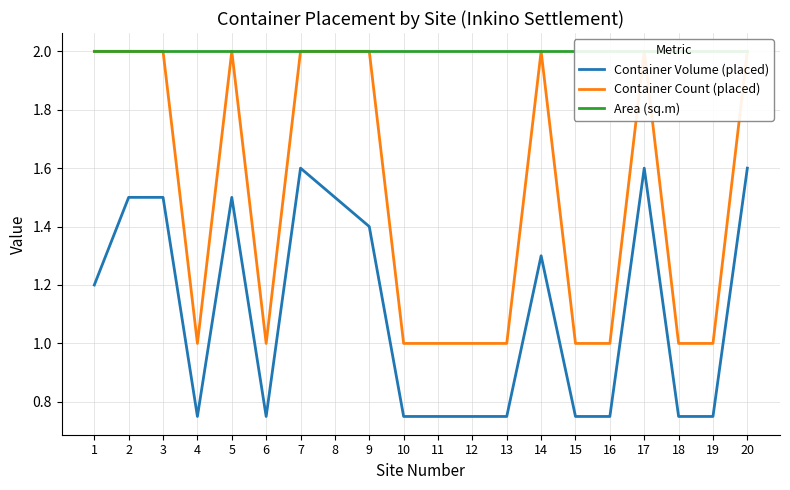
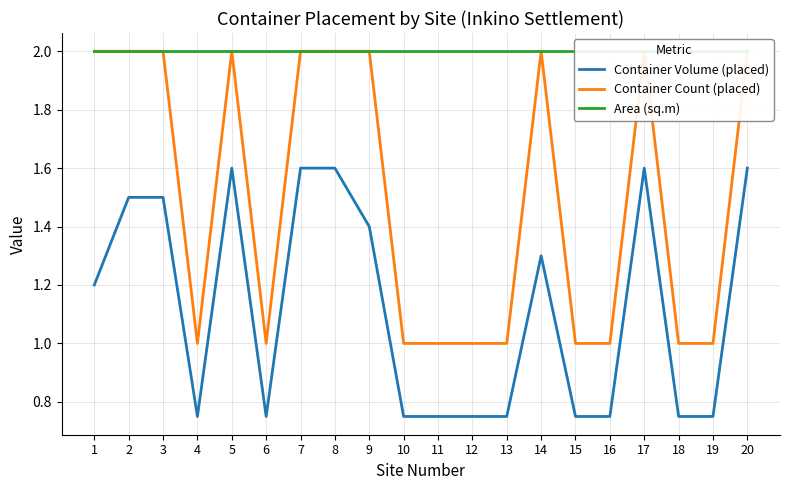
  {
    "Container Volume (placed)": {
      "1": 1.2,
      "2": 1.5,
      "3": 1.5,
      "4": 0.75,
-     "5": 1.5,
+     "5": 1.6,
      "6": 0.75,
      "7": 1.6,
-     "8": 1.5,
+     "8": 1.6,
      "9": 1.4,
      "10": 0.75,
      "11": 0.75,
      "12": 0.75,
      "13": 0.75,
      "14": 1.3,
      "15": 0.75,
      "16": 0.75,
      "17": 1.6,
      "18": 0.75,
      "19": 0.75,
      "20": 1.6
    },
    "Container Count (placed)": {
      "4": 1.0,
      "6": 1.0,
      "10": 1.0,
      "11": 1.0,
      "12": 1.0,
      "13": 1.0,
      "15": 1.0,
      "16": 1.0,
      "18": 1.0,
      "19": 1.0
    },
    "Area (sq.m)": {
      "4": 2.0,
      "6": 2.0,
      "10": 2.0,
      "11": 2.0,
      "12": 2.0,
      "13": 2.0
    }
  }
